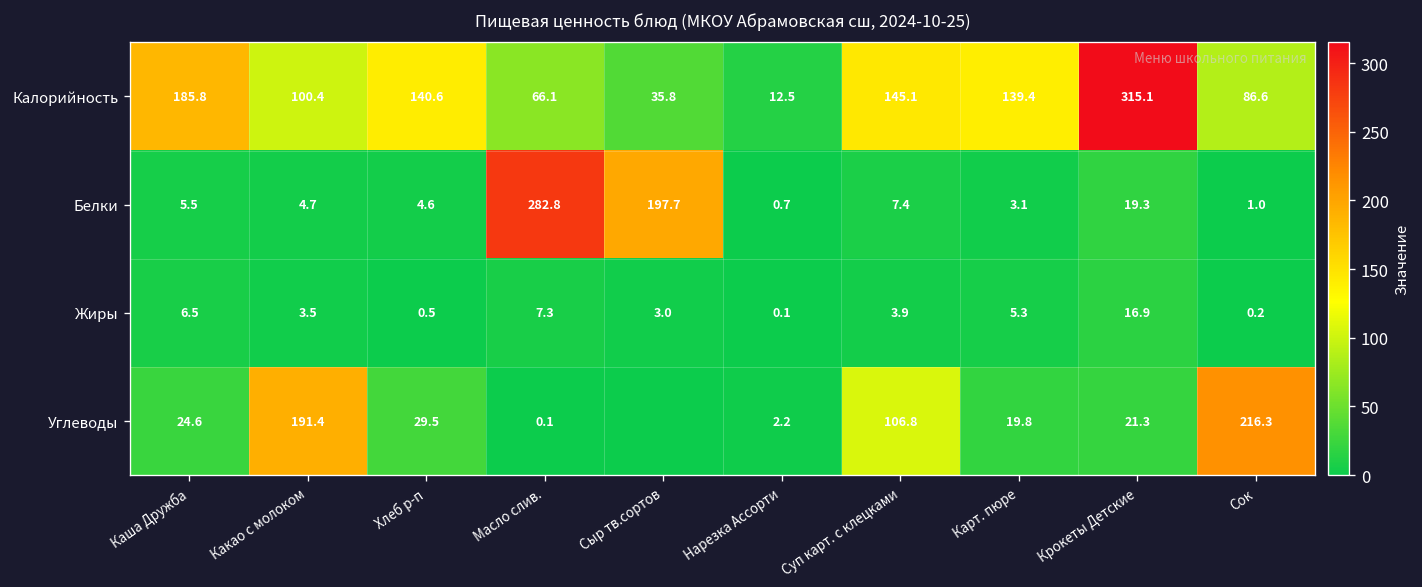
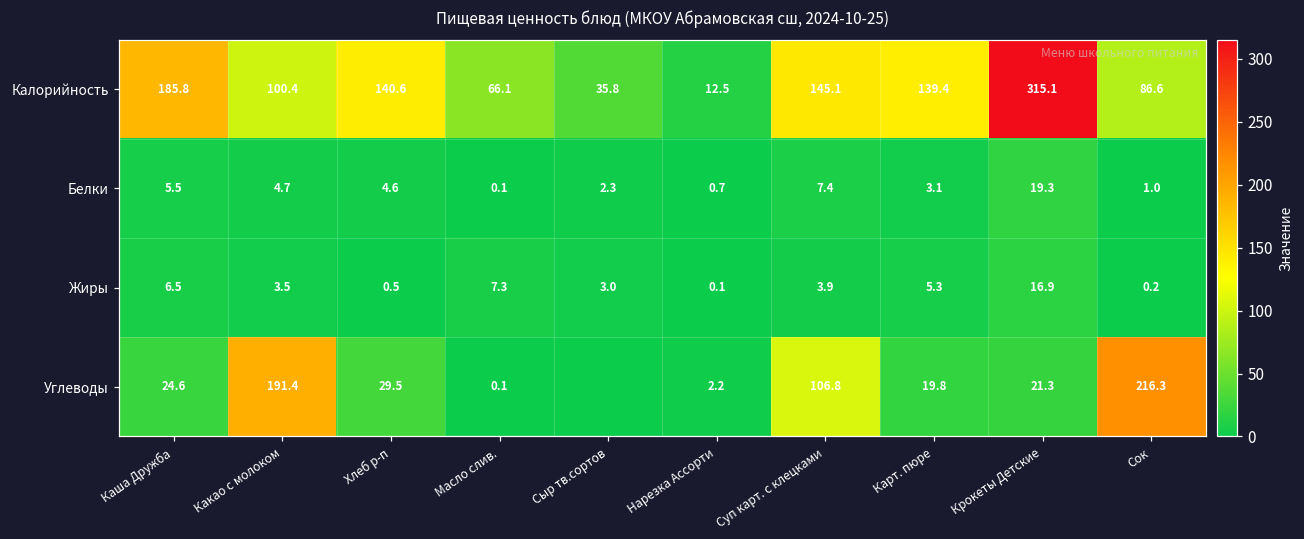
  {
    "Калорийность": {
      "Каша Дружба": 185.8,
      "Какао с молоком": 100.4,
      "Хлеб р-п": 140.6,
      "Масло слив.": 66.1,
      "Сыр тв.сортов": 35.8,
      "Нарезка Ассорти": 12.5,
      "Суп карт. с клецками": 145.1,
      "Карт. пюре": 139.4,
      "Крокеты Детские": 315.1
    },
    "Белки": {
      "Каша Дружба": 5.5,
      "Какао с молоком": 4.7,
      "Хлеб р-п": 4.6,
-     "Масло слив.": 282.8,
-     "Сыр тв.сортов": 197.7,
+     "Масло слив.": 0.1,
+     "Сыр тв.сортов": 2.3,
      "Нарезка Ассорти": 0.7,
      "Суп карт. с клецками": 7.4,
      "Карт. пюре": 3.1,
      "Крокеты Детские": 19.3,
      "Сок": 1.0
    },
    "Жиры": {
      "Каша Дружба": 6.5,
      "Какао с молоком": 3.5,
      "Хлеб р-п": 0.5,
      "Масло слив.": 7.3,
      "Сыр тв.сортов": 3.0,
      "Нарезка Ассорти": 0.1,
      "Суп карт. с клецками": 3.9,
      "Карт. пюре": 5.3,
      "Крокеты Детские": 16.9,
      "Сок": 0.2
    },
    "Углеводы": {
      "Каша Дружба": 24.6,
      "Какао с молоком": 191.4,
      "Хлеб р-п": 29.5,
      "Масло слив.": 0.1,
      "Нарезка Ассорти": 2.2,
      "Суп карт. с клецками": 106.8,
      "Карт. пюре": 19.8,
      "Крокеты Детские": 21.3,
      "Сок": 216.3
    }
  }
